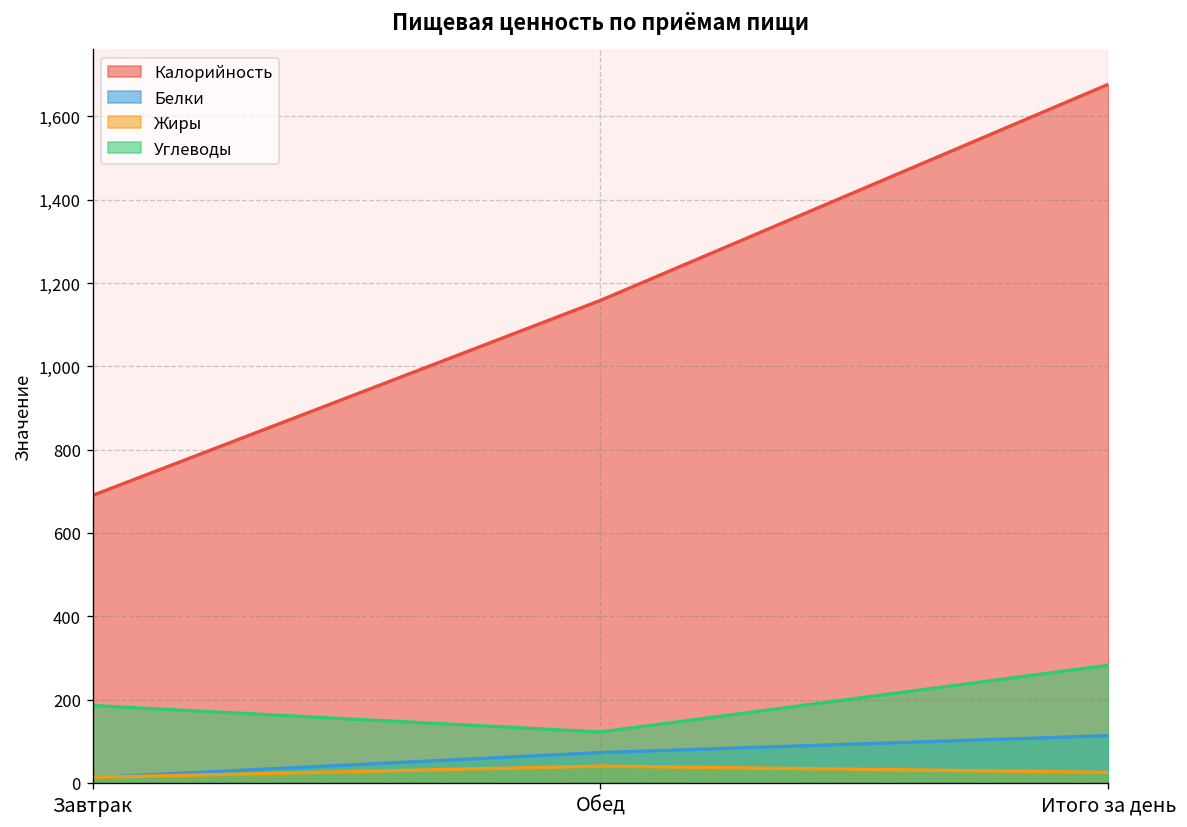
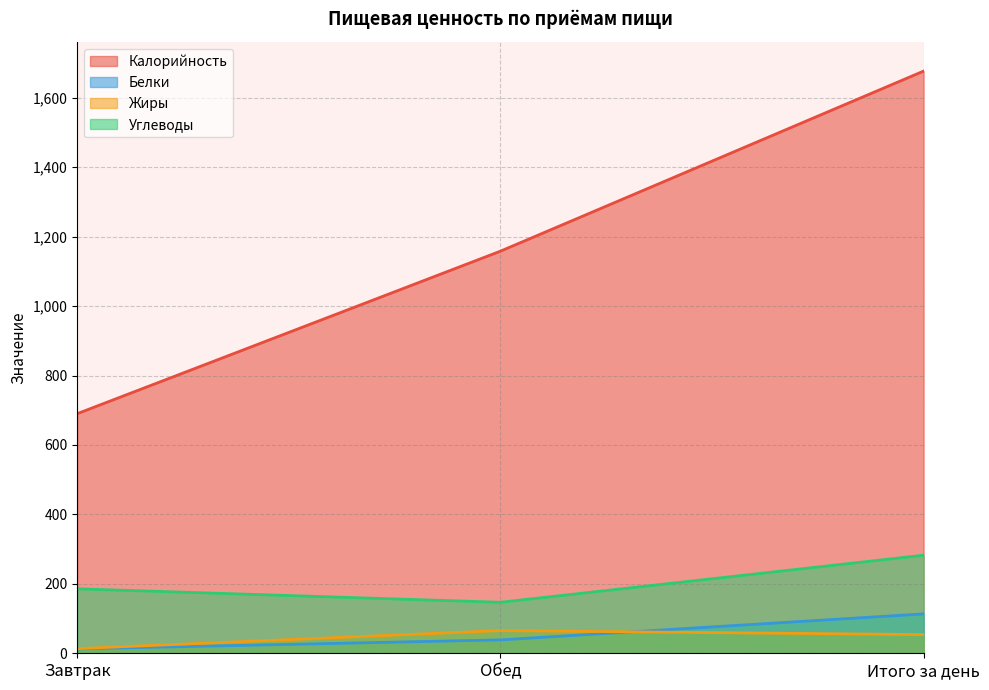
  {
    "Калорийность": {
      "Завтрак": "690",
      "Обед": "1,160",
      "Итого за день": "1,680"
    },
    "Белки": {
-     "Обед": "70",
+     "Обед": "40",
      "Итого за день": "110"
    },
    "Жиры": {
-     "Обед": "40",
-     "Итого за день": "30"
+     "Обед": "70",
+     "Итого за день": "50"
    },
    "Углеводы": {
      "Завтрак": "190",
-     "Обед": "120",
+     "Обед": "150",
      "Итого за день": "280"
    }
  }
